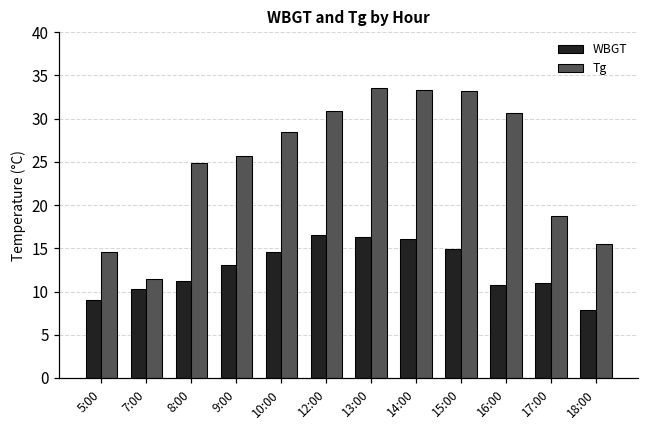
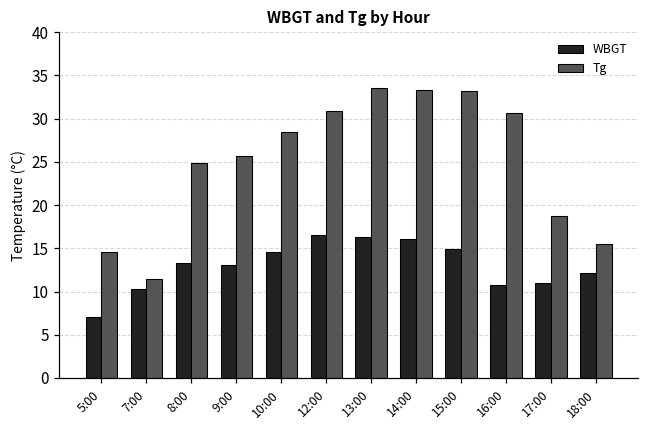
  {
    "WBGT": {
-     "5:00": 9,
+     "5:00": 7,
      "7:00": 10,
-     "8:00": 11,
+     "8:00": 13,
      "9:00": 13,
      "10:00": 15,
      "12:00": 17,
      "13:00": 16,
      "14:00": 16,
      "15:00": 15,
      "16:00": 11,
      "17:00": 11,
-     "18:00": 8
+     "18:00": 12
    },
    "Tg": {
      "5:00": 15,
      "7:00": 11,
      "8:00": 25,
      "9:00": 26,
      "10:00": 29,
      "12:00": 31,
      "13:00": 34,
      "14:00": 33,
      "15:00": 33,
      "16:00": 31,
      "17:00": 19,
      "18:00": 16
    }
  }
